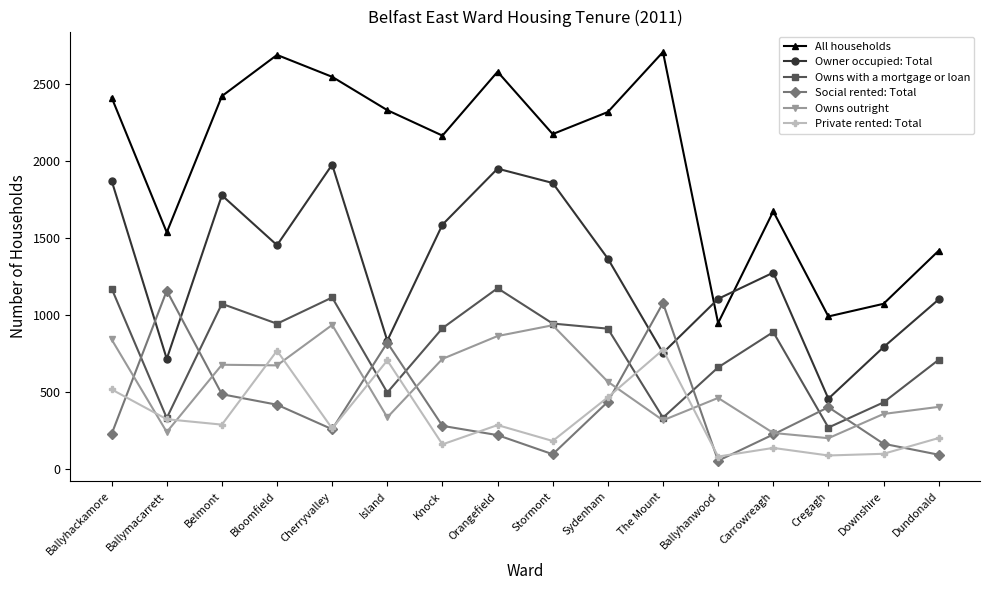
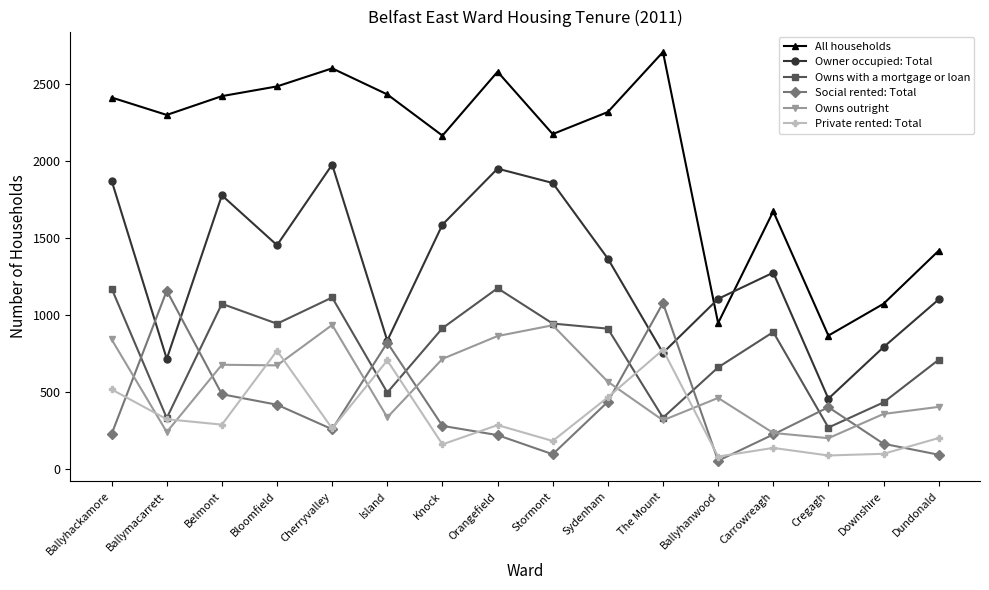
  {
    "All households": {
      "Ballyhackamore": 2410,
-     "Ballymacarrett": 1540,
+     "Ballymacarrett": 2300,
      "Belmont": 2420,
-     "Bloomfield": 2690,
-     "Cherryvalley": 2540,
-     "Island": 2330,
+     "Bloomfield": 2480,
+     "Cherryvalley": 2600,
+     "Island": 2430,
      "Knock": 2160,
      "Orangefield": 2580,
      "Stormont": 2170,
      "Sydenham": 2320,
      "The Mount": 2710,
      "Ballyhanwood": 950,
      "Carrowreagh": 1670,
-     "Cregagh": 990,
+     "Cregagh": 870,
      "Downshire": 1070,
      "Dundonald": 1420
    }
  }
